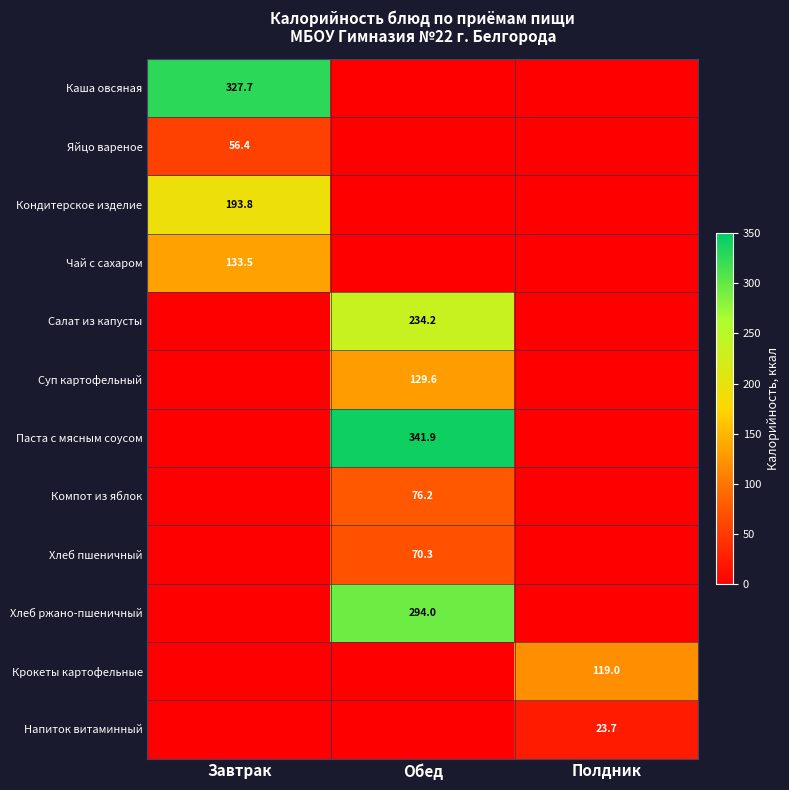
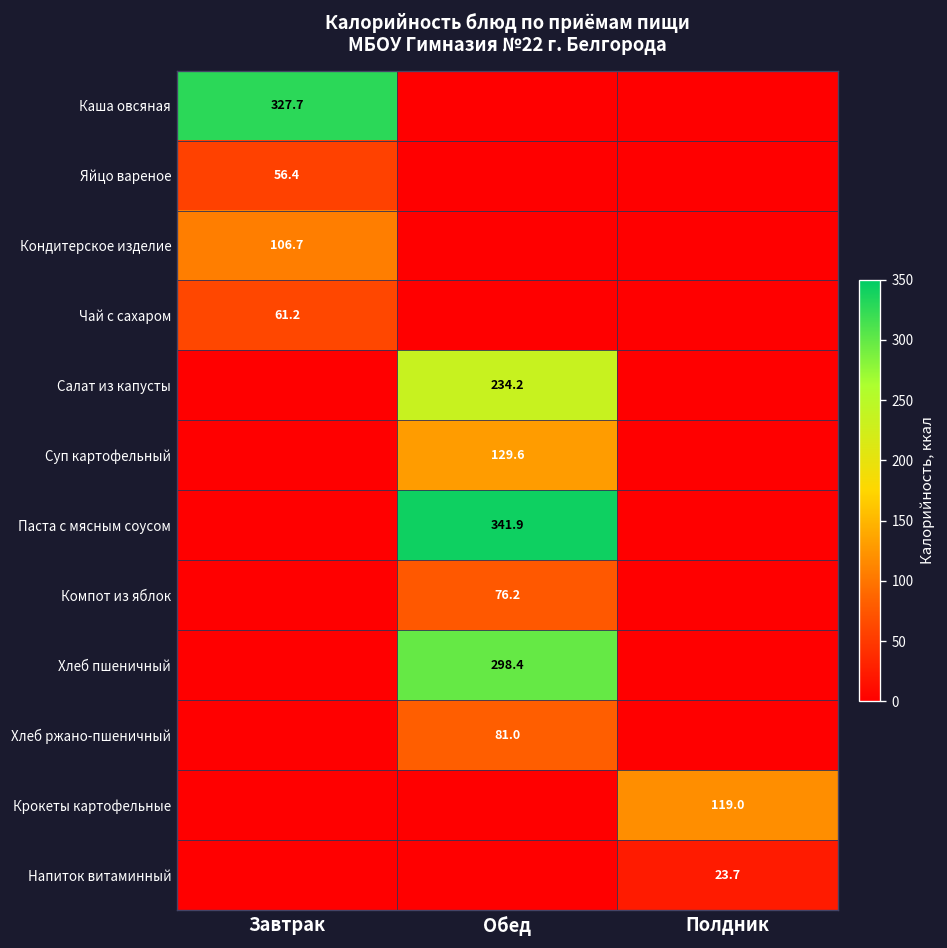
  {
    "Каша овсяная": {
      "Завтрак": 327.7
    },
    "Яйцо вареное": {
      "Завтрак": 56.4
    },
    "Кондитерское изделие": {
-     "Завтрак": 193.8
+     "Завтрак": 106.7
    },
    "Чай с сахаром": {
-     "Завтрак": 133.5
+     "Завтрак": 61.2
    },
    "Салат из капусты": {
      "Обед": 234.2
    },
    "Суп картофельный": {
      "Обед": 129.6
    },
    "Паста с мясным соусом": {
      "Обед": 341.9
    },
    "Компот из яблок": {
      "Обед": 76.2
    },
    "Хлеб пшеничный": {
-     "Обед": 70.3
+     "Обед": 298.4
    },
    "Хлеб ржано-пшеничный": {
-     "Обед": 294.0
+     "Обед": 81.0
    },
    "Крокеты картофельные": {
      "Полдник": 119.0
    },
    "Напиток витаминный": {
      "Полдник": 23.7
    }
  }
